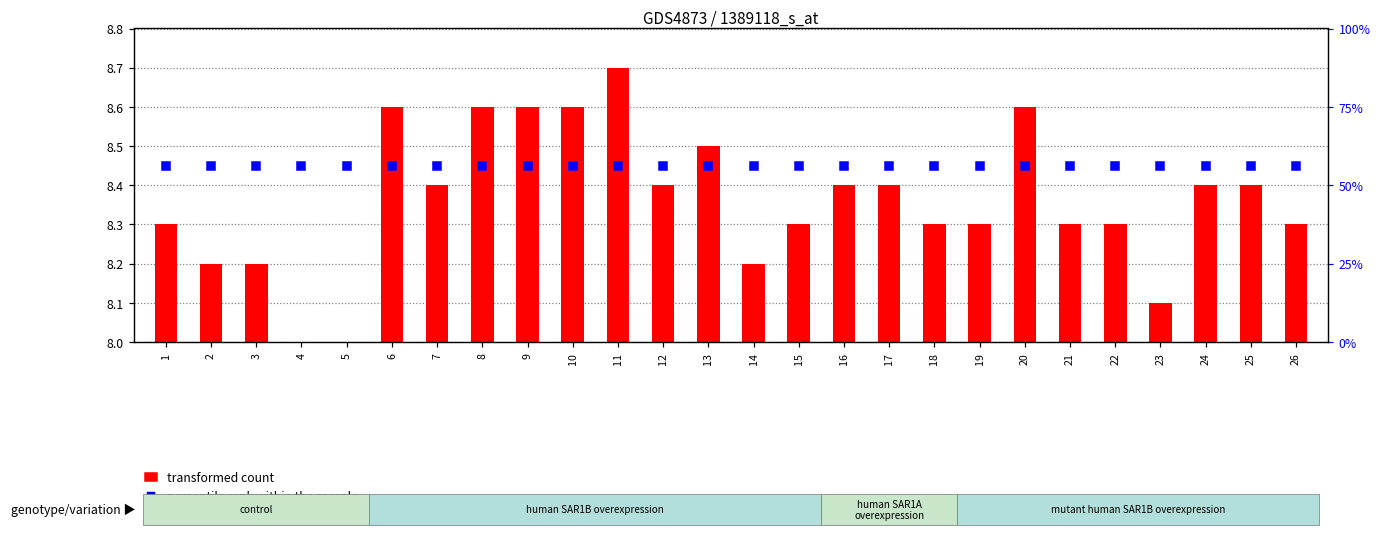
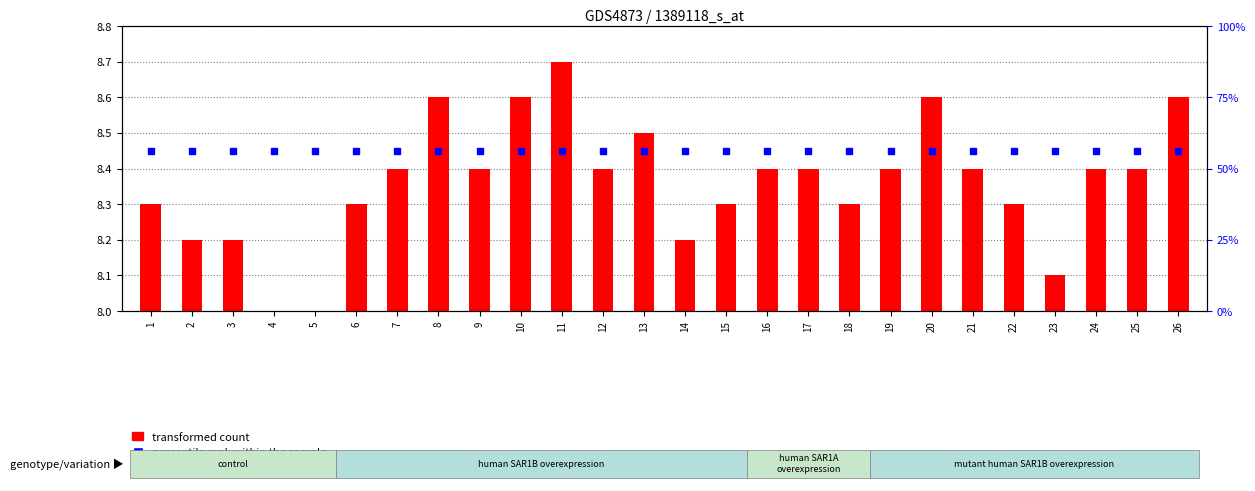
  {
    "transformed count": {
      "1": 8.3,
      "2": 8.2,
      "3": 8.2,
-     "6": 8.6,
+     "6": 8.3,
      "7": 8.4,
      "8": 8.6,
-     "9": 8.6,
+     "9": 8.4,
      "10": 8.6,
      "11": 8.7,
      "12": 8.4,
      "13": 8.5,
      "14": 8.2,
      "15": 8.3,
      "16": 8.4,
      "17": 8.4,
      "18": 8.3,
-     "19": 8.3,
+     "19": 8.4,
      "20": 8.6,
-     "21": 8.3,
+     "21": 8.4,
      "22": 8.3,
      "23": 8.1,
      "24": 8.4,
      "25": 8.4,
-     "26": 8.3
+     "26": 8.6
    }
  }
